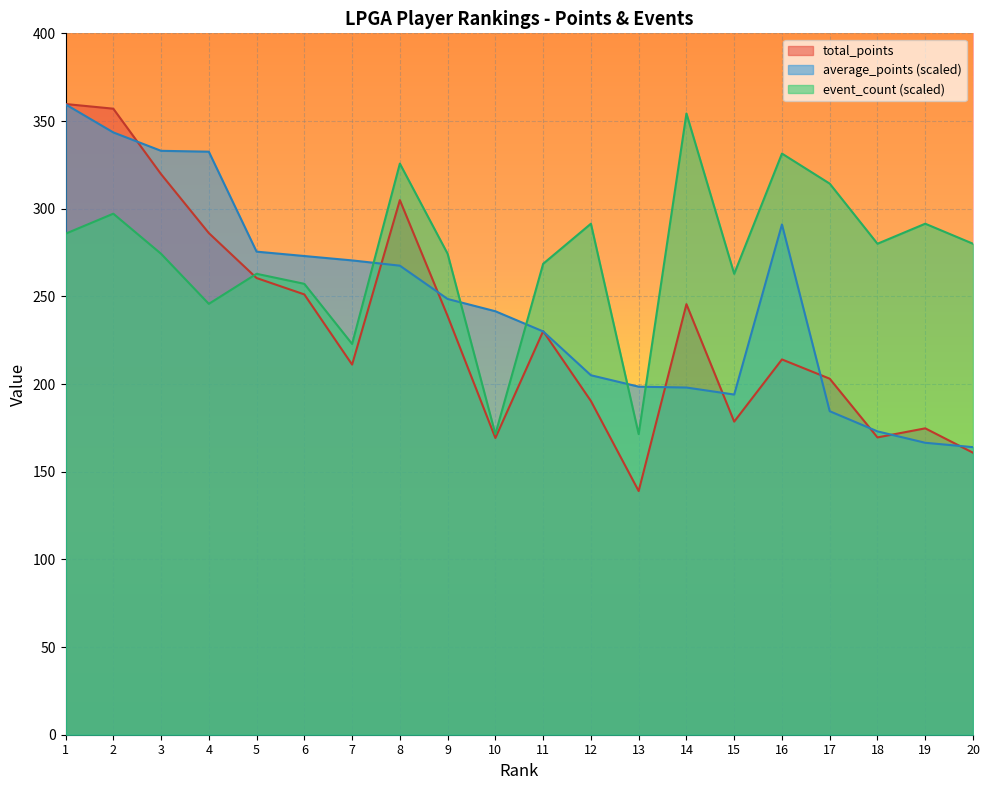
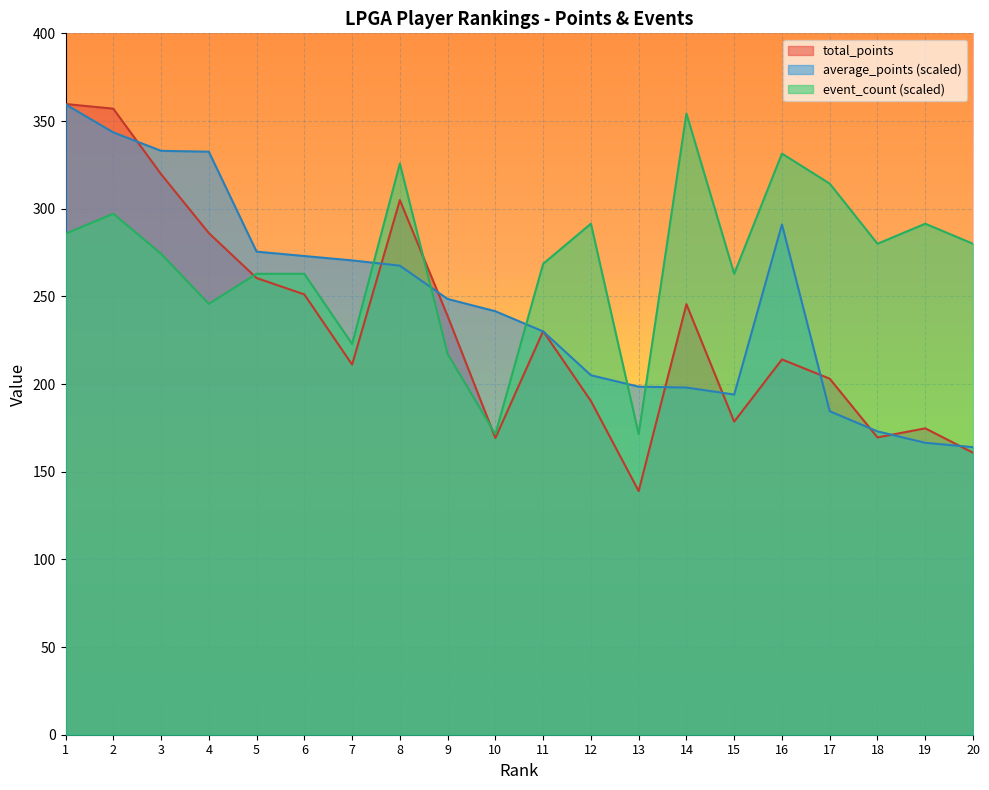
  {
    "total_points": {
      "2": 357,
      "3": 320,
      "4": 286,
      "5": 260,
      "6": 251,
      "7": 211,
      "8": 305,
      "9": 239,
      "10": 169,
      "12": 190,
      "13": 139,
      "14": 246,
      "15": 179,
      "16": 214,
      "17": 203,
      "18": 170,
      "19": 175,
      "20": 161
    },
    "average_points (scaled)": {
      "2": 344,
      "3": 333,
      "4": 333,
      "5": 276,
      "6": 273,
      "7": 271,
      "8": 268,
      "9": 249,
      "10": 242,
      "12": 205,
      "13": 199,
      "14": 198,
      "15": 194,
      "16": 291,
      "17": 185,
      "18": 173,
      "19": 167,
      "20": 164
    },
    "event_count (scaled)": {
      "1": 286,
      "2": 297,
      "3": 274,
      "4": 246,
      "5": 263,
-     "6": 257,
+     "6": 263,
      "7": 223,
      "8": 326,
-     "9": 274,
+     "9": 217,
      "10": 171,
      "11": 269,
      "12": 291,
      "13": 171,
      "14": 354,
      "15": 263,
      "16": 331,
      "17": 314,
      "18": 280,
      "19": 291,
      "20": 280
    }
  }
